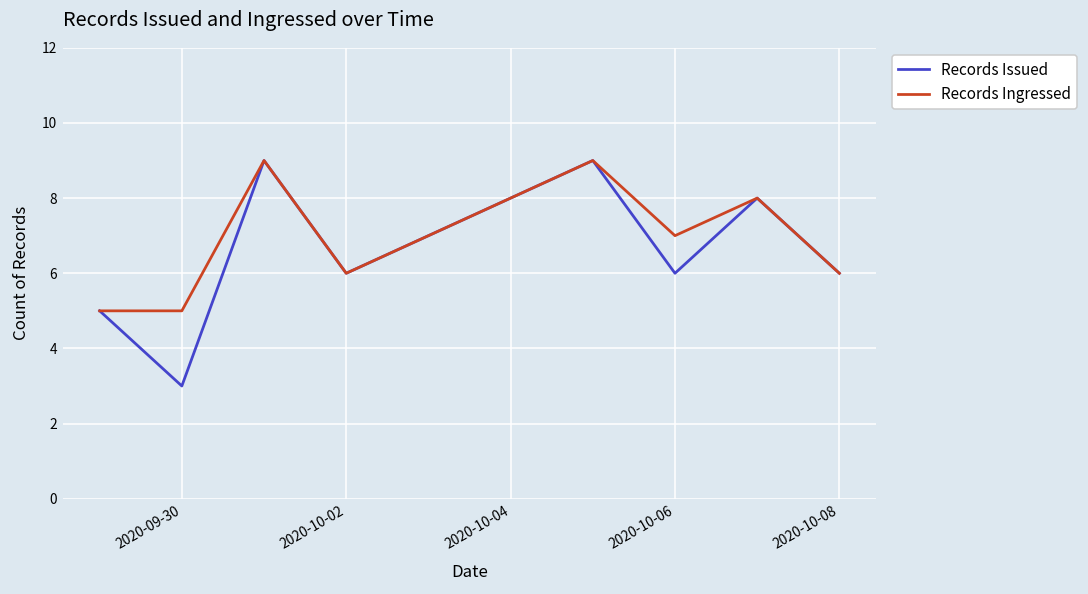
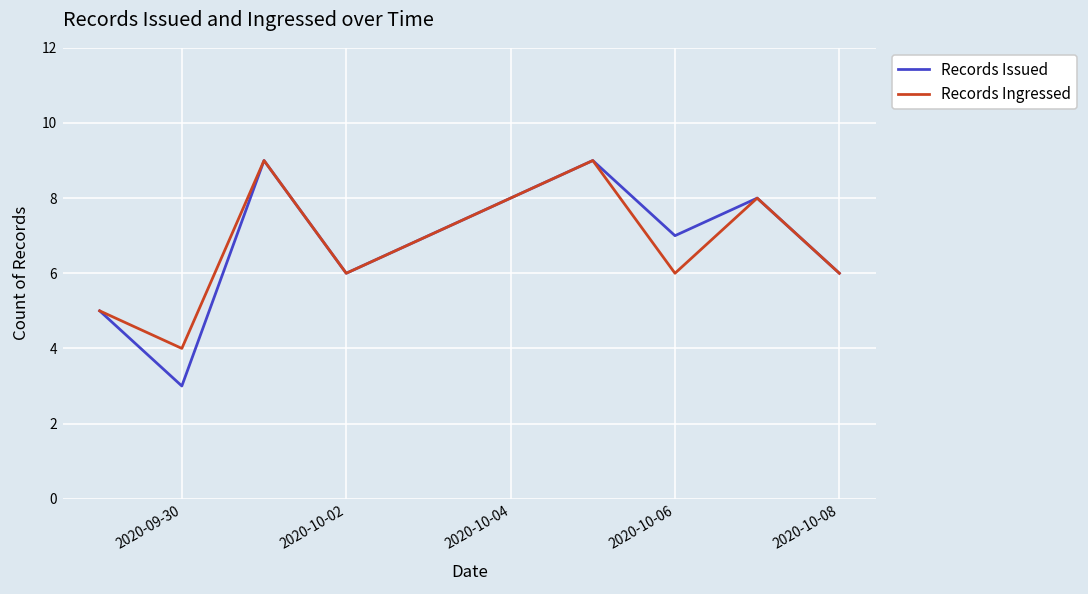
  {
    "Records Issued": {
      "2020-09-30": 3,
-     "2020-10-06": 6
+     "2020-10-06": 7
    },
    "Records Ingressed": {
-     "2020-09-30": 5,
-     "2020-10-06": 7
+     "2020-09-30": 4,
+     "2020-10-06": 6
    }
  }
